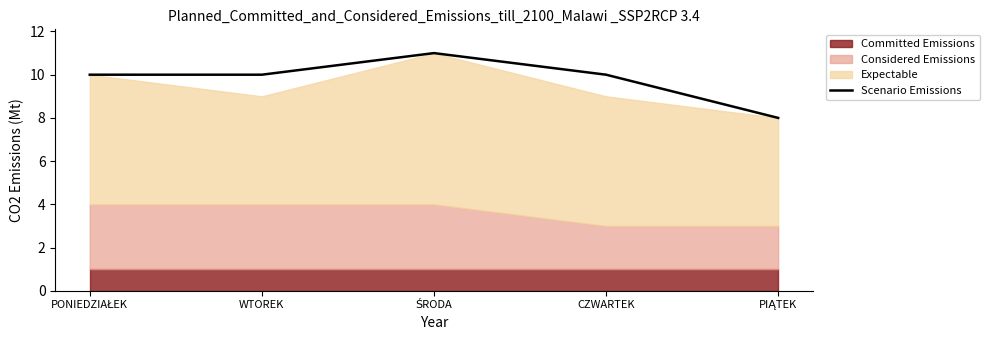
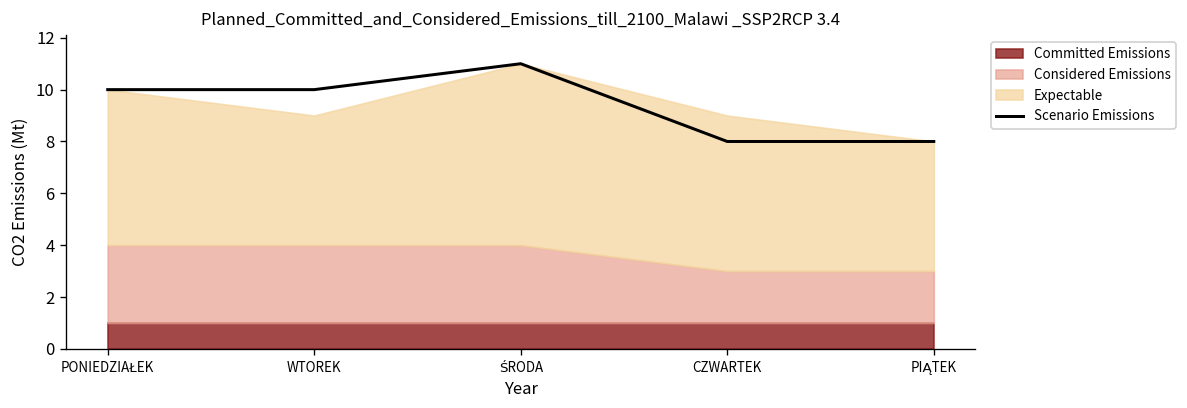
  {
    "Committed Emissions": {
      "PONIEDZIAŁEK": 1,
      "WTOREK": 1,
      "ŚRODA": 1,
      "CZWARTEK": 1,
      "PIĄTEK": 1
    },
    "Scenario Emissions": {
      "WTOREK": 10,
-     "CZWARTEK": 10
+     "CZWARTEK": 8
    }
  }
